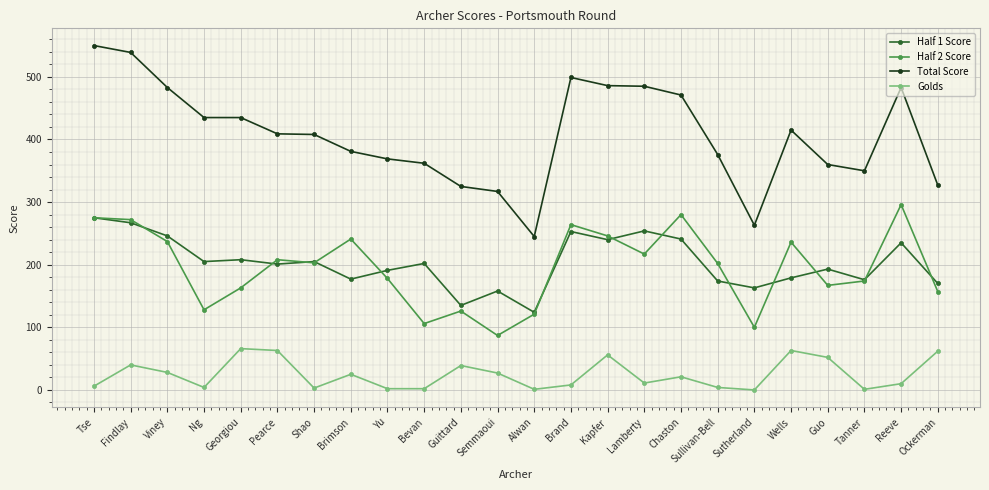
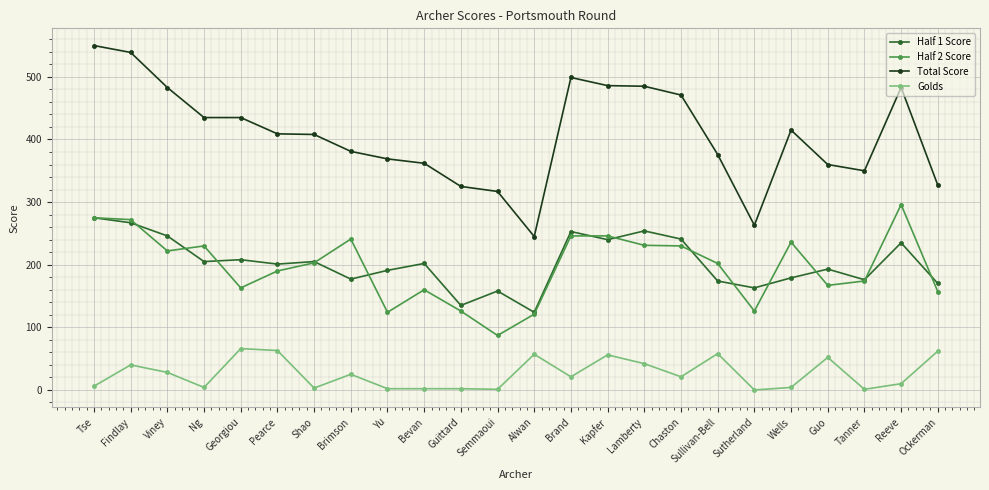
  {
    "Half 2 Score": {
      "Findlay": 270,
-     "Viney": 240,
-     "Ng": 130,
+     "Viney": 220,
+     "Ng": 230,
      "Georgiou": 160,
-     "Pearce": 210,
+     "Pearce": 190,
      "Brimson": 240,
-     "Yu": 180,
-     "Bevan": 110,
+     "Yu": 120,
+     "Bevan": 160,
      "Guittard": 130,
      "Semmaoui": 90,
-     "Brand": 260,
+     "Brand": 250,
      "Kapfer": 250,
-     "Lamberty": 220,
-     "Chaston": 280,
+     "Lamberty": 230,
+     "Chaston": 230,
      "Sullivan-Bell": 200,
-     "Sutherland": 100,
+     "Sutherland": 130,
      "Wells": 240,
      "Guo": 170,
      "Reeve": 300,
      "Ockerman": 160
    },
    "Golds": {
      "Tse": 10,
      "Findlay": 40,
      "Viney": 30,
      "Ng": 0,
      "Georgiou": 70,
      "Pearce": 60,
      "Shao": 0,
      "Brimson": 30,
      "Yu": 0,
      "Bevan": 0,
-     "Guittard": 40,
-     "Semmaoui": 30,
-     "Alwan": 0,
-     "Brand": 10,
+     "Guittard": 0,
+     "Semmaoui": 0,
+     "Alwan": 60,
+     "Brand": 20,
      "Kapfer": 60,
-     "Lamberty": 10,
+     "Lamberty": 40,
      "Chaston": 20,
-     "Sullivan-Bell": 0,
+     "Sullivan-Bell": 60,
      "Sutherland": 0,
-     "Wells": 60,
+     "Wells": 0,
      "Guo": 50,
      "Tanner": 0,
      "Reeve": 10,
      "Ockerman": 60
    }
  }
